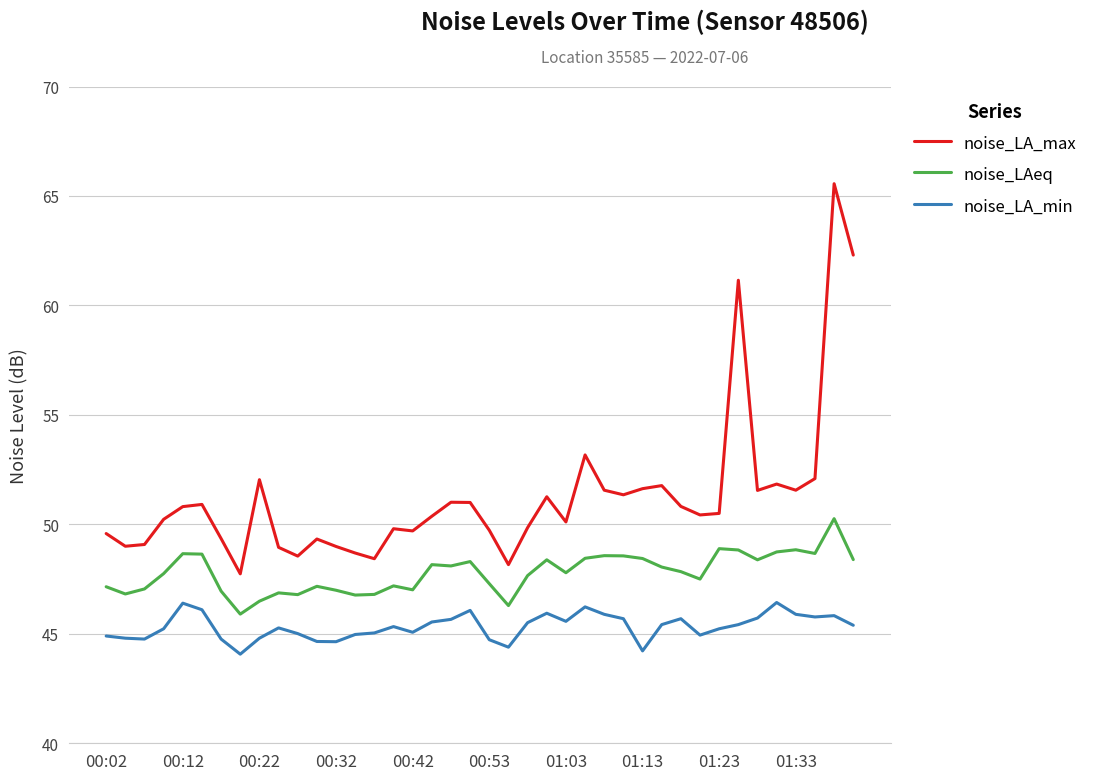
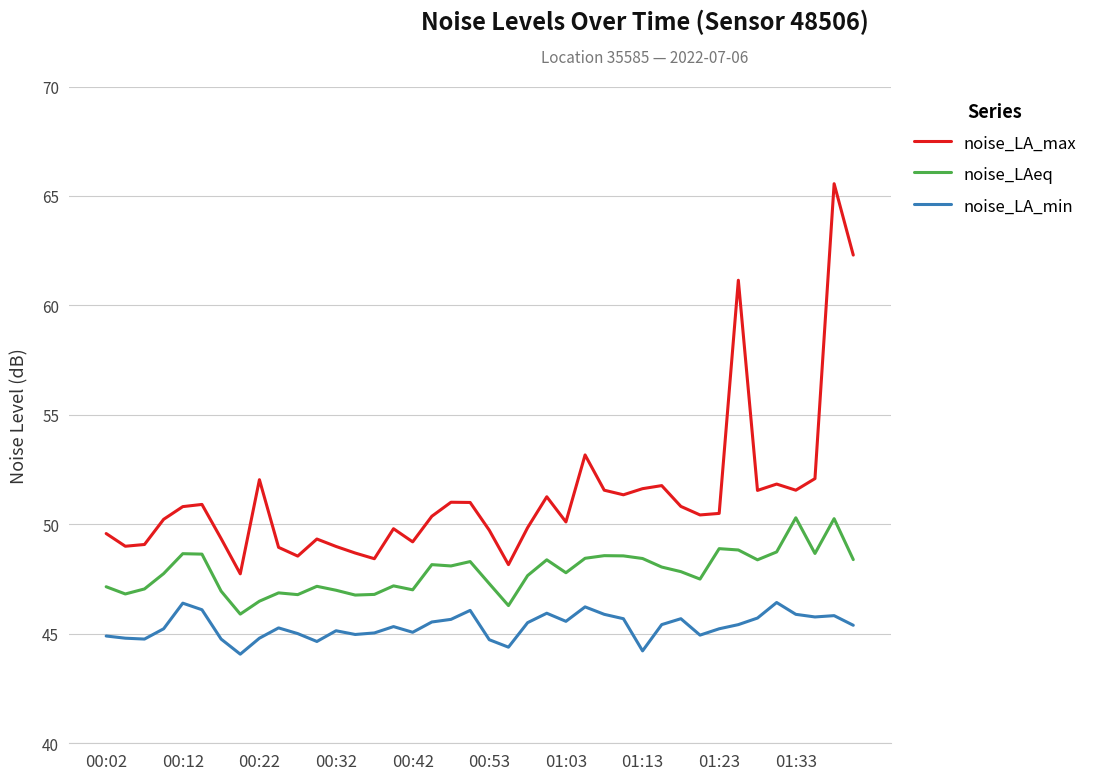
  {
    "noise_LA_max": {
      "00:02": 49.6,
      "00:12": 50.8,
      "00:22": 52.0,
      "00:32": 49.0,
-     "00:42": 49.7,
+     "00:42": 49.2,
      "00:53": 49.7,
      "01:03": 50.1,
      "01:13": 51.6,
      "01:23": 50.5,
      "01:33": 51.6
    },
    "noise_LAeq": {
      "00:02": 47.2,
      "00:12": 48.7,
      "00:22": 46.5,
      "00:32": 47.0,
      "00:42": 47.0,
      "00:53": 47.3,
      "01:03": 47.8,
      "01:13": 48.4,
      "01:23": 48.9,
-     "01:33": 48.8
+     "01:33": 50.3
    },
    "noise_LA_min": {
      "00:02": 44.9,
      "00:12": 46.4,
      "00:22": 44.8,
-     "00:32": 44.6,
+     "00:32": 45.1,
      "00:42": 45.1,
      "00:53": 44.7,
      "01:03": 45.6,
      "01:13": 44.2,
      "01:23": 45.2,
      "01:33": 45.9
    }
  }
